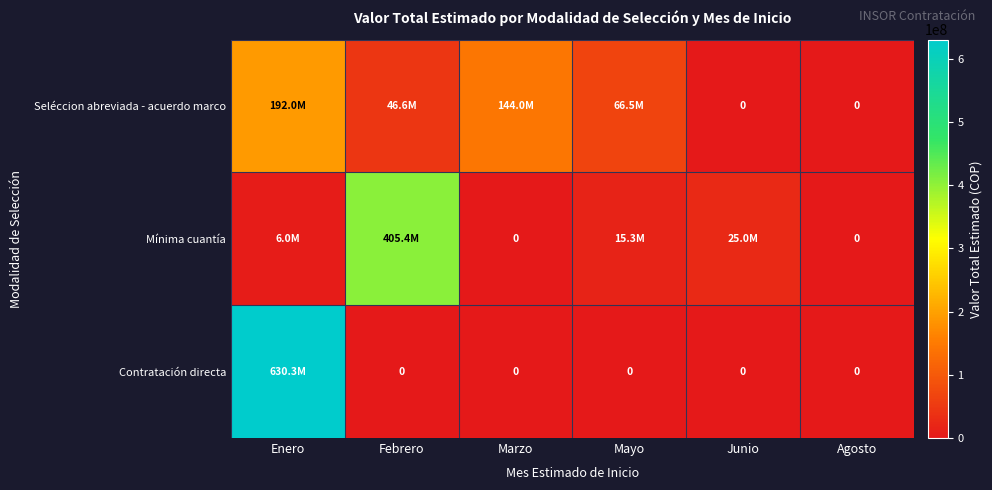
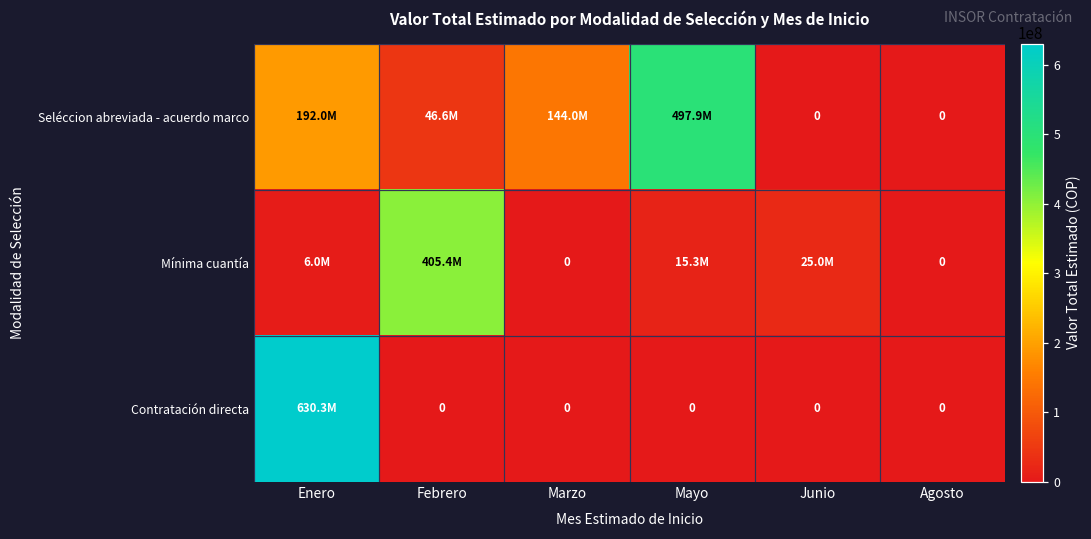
  {
    "Seléccion abreviada - acuerdo marco": {
      "Enero": "192.0M",
      "Febrero": "46.6M",
      "Marzo": "144.0M",
-     "Mayo": "66.5M",
+     "Mayo": "497.9M",
      "Junio": "0",
      "Agosto": "0"
    },
    "Mínima cuantía": {
      "Enero": "6.0M",
      "Febrero": "405.4M",
      "Marzo": "0",
      "Mayo": "15.3M",
      "Junio": "25.0M",
      "Agosto": "0"
    },
    "Contratación directa": {
      "Enero": "630.3M",
      "Febrero": "0",
      "Marzo": "0",
      "Mayo": "0",
      "Junio": "0",
      "Agosto": "0"
    }
  }
